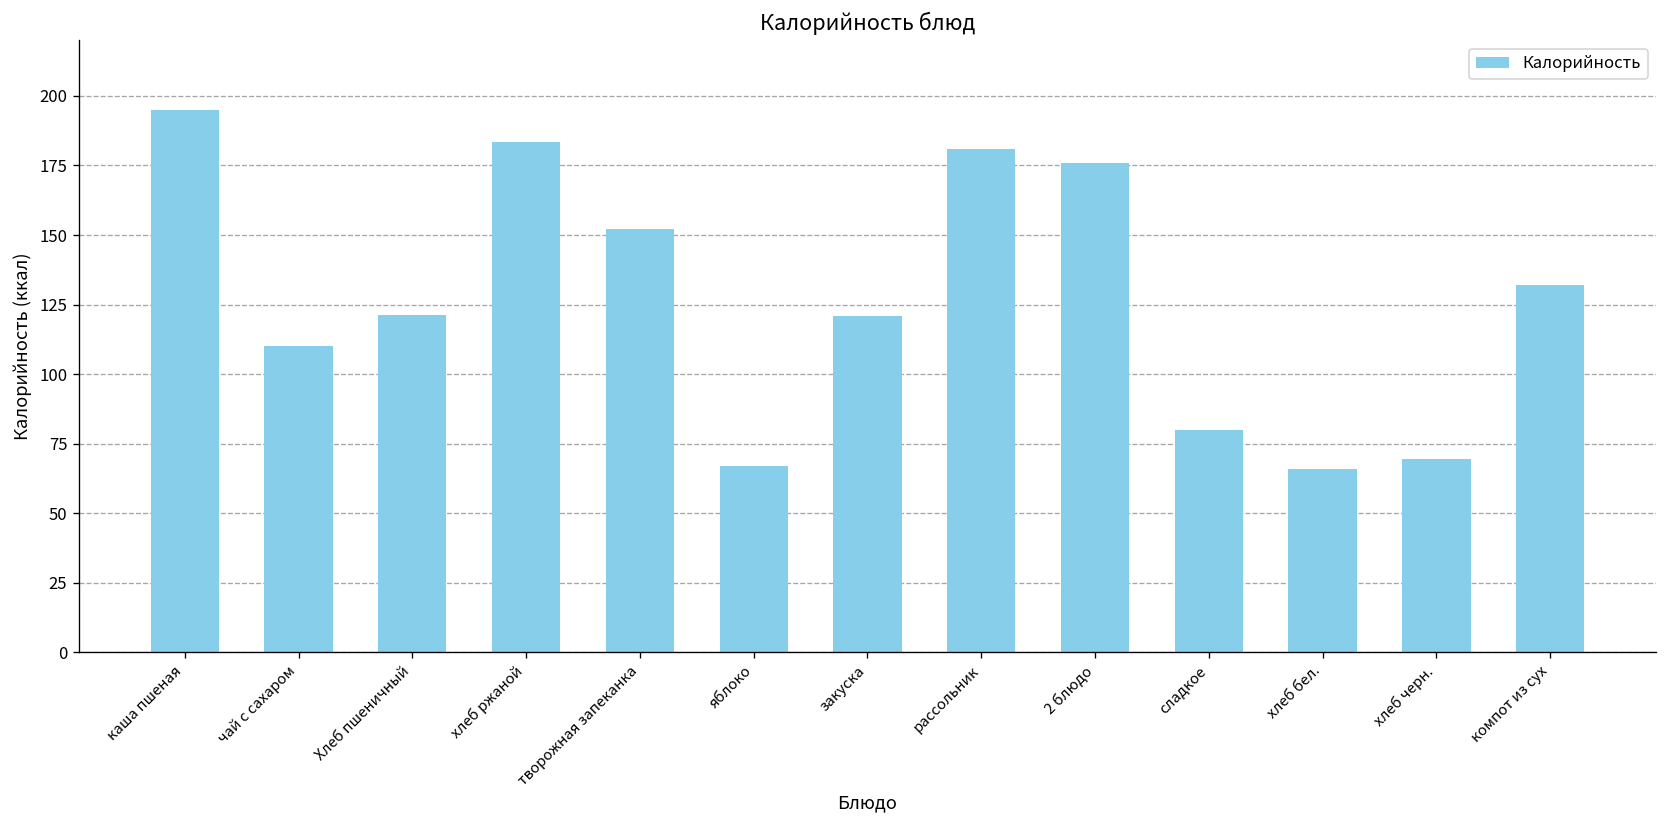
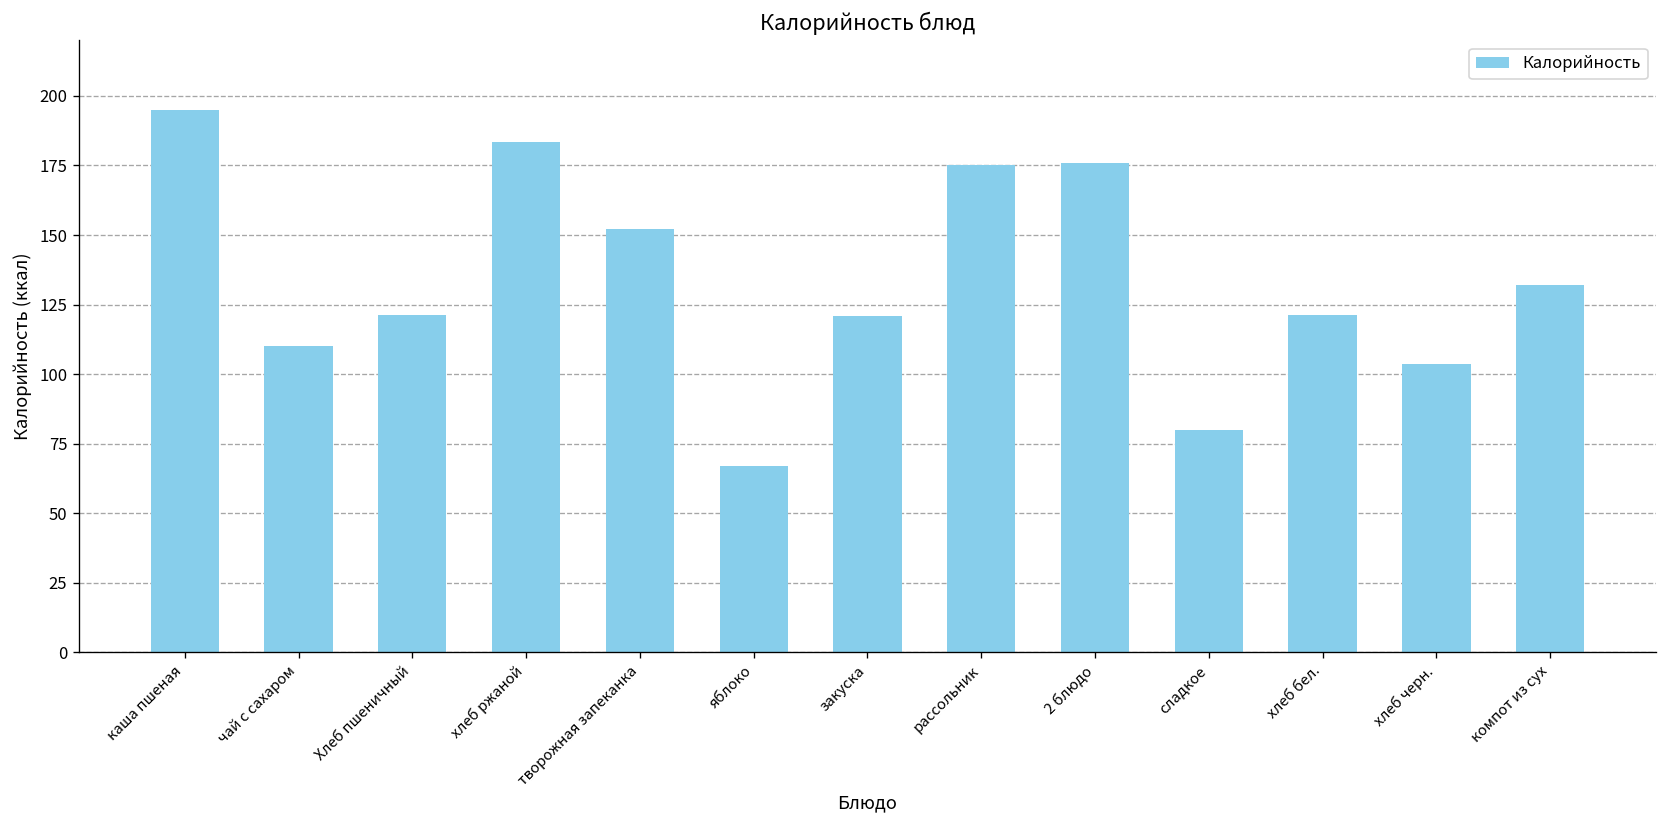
  {
    "каша пшеная": 195,
    "чай с сахаром": 110,
    "Хлеб пшеничный": 121,
    "хлеб ржаной": 184,
    "творожная запеканка": 152,
    "яблоко": 67,
    "закуска": 121,
-   "рассольник": 181,
+   "рассольник": 175,
    "2 блюдо": 176,
    "сладкое": 80,
-   "хлеб бел.": 66,
-   "хлеб черн.": 70,
+   "хлеб бел.": 121,
+   "хлеб черн.": 104,
    "компот из сух": 132
  }
